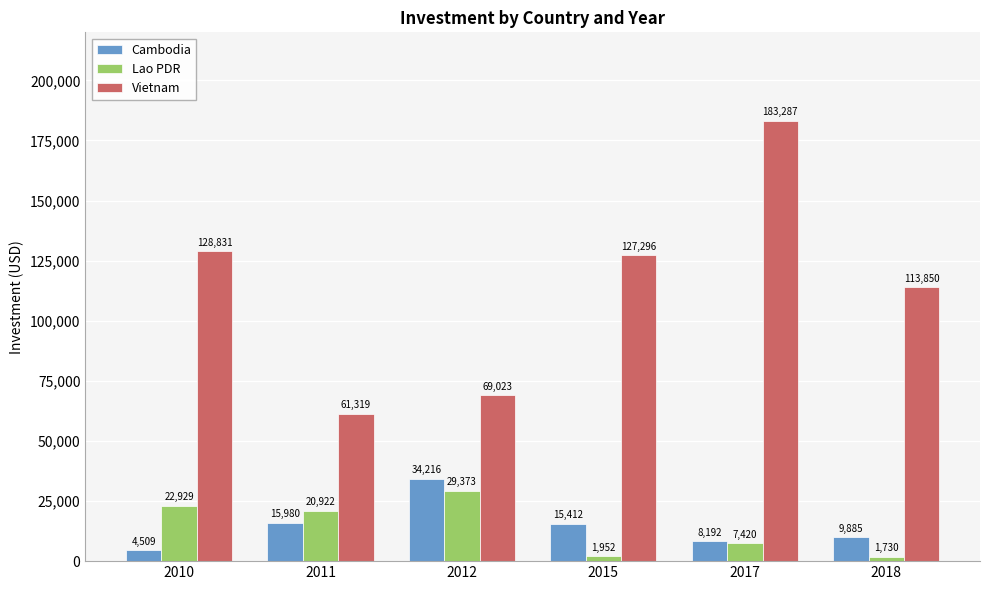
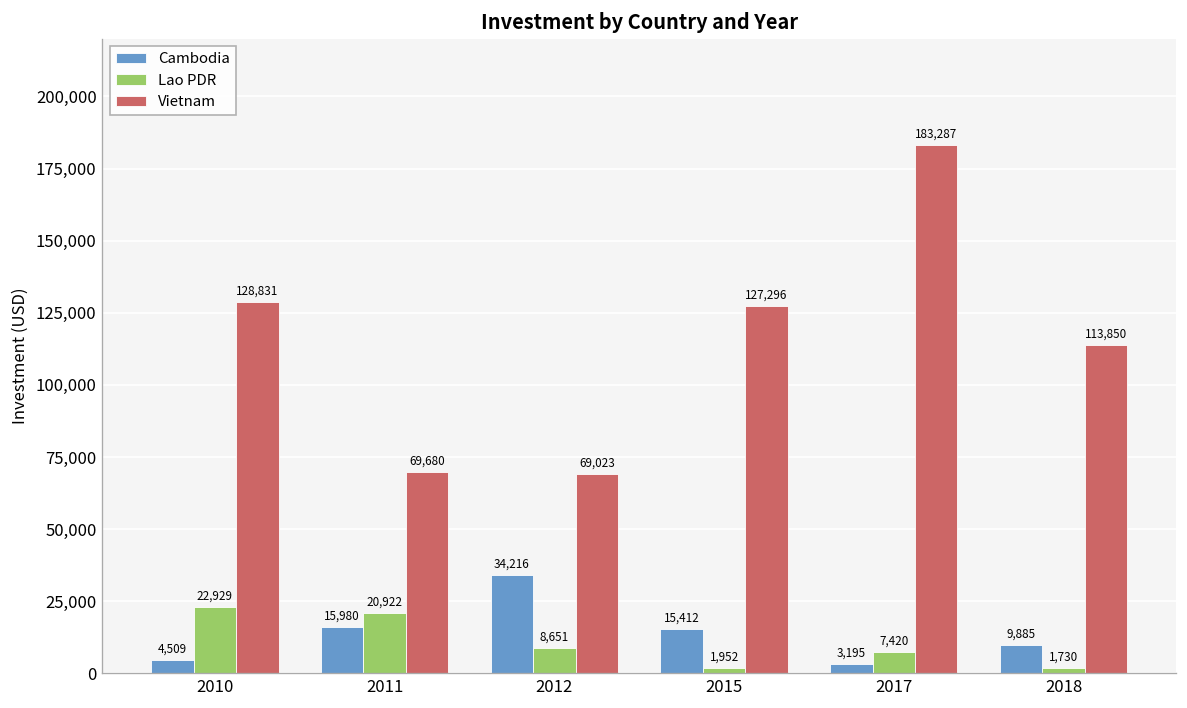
  {
    "Cambodia": {
      "2010": "4,509",
      "2011": "15,980",
      "2012": "34,216",
      "2015": "15,412",
-     "2017": "8,192",
+     "2017": "3,195",
      "2018": "9,885"
    },
    "Lao PDR": {
      "2010": "22,929",
      "2011": "20,922",
-     "2012": "29,373",
+     "2012": "8,651",
      "2015": "1,952",
      "2017": "7,420",
      "2018": "1,730"
    },
    "Vietnam": {
      "2010": "128,831",
-     "2011": "61,319",
+     "2011": "69,680",
      "2012": "69,023",
      "2015": "127,296",
      "2017": "183,287",
      "2018": "113,850"
    }
  }
